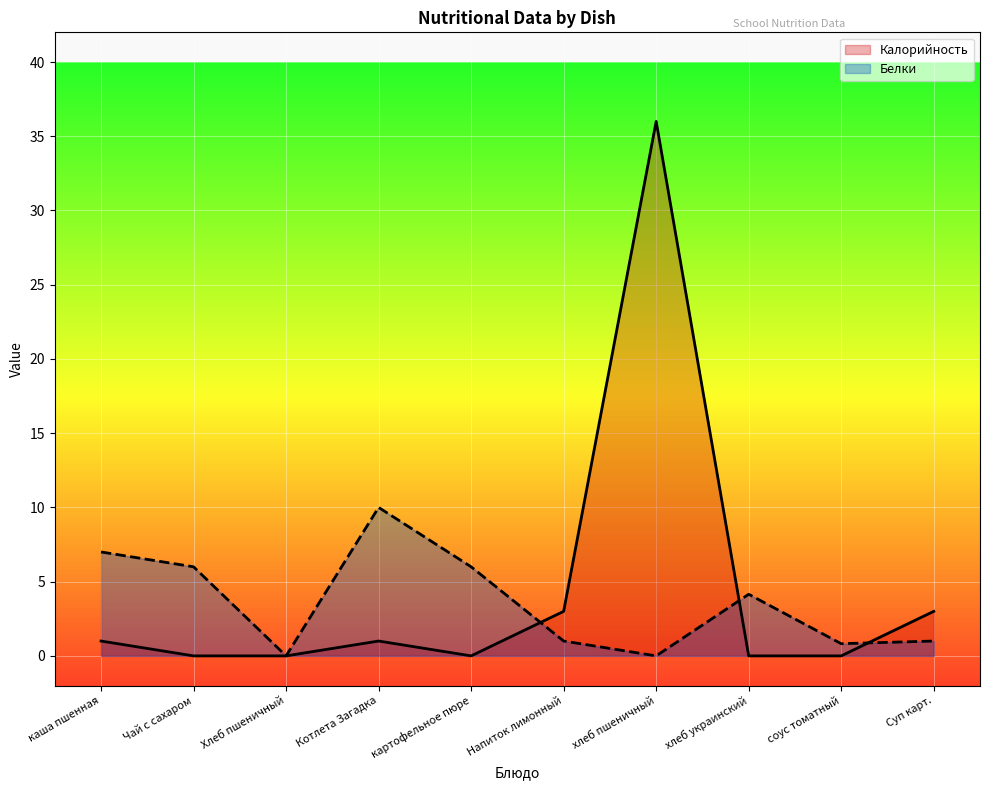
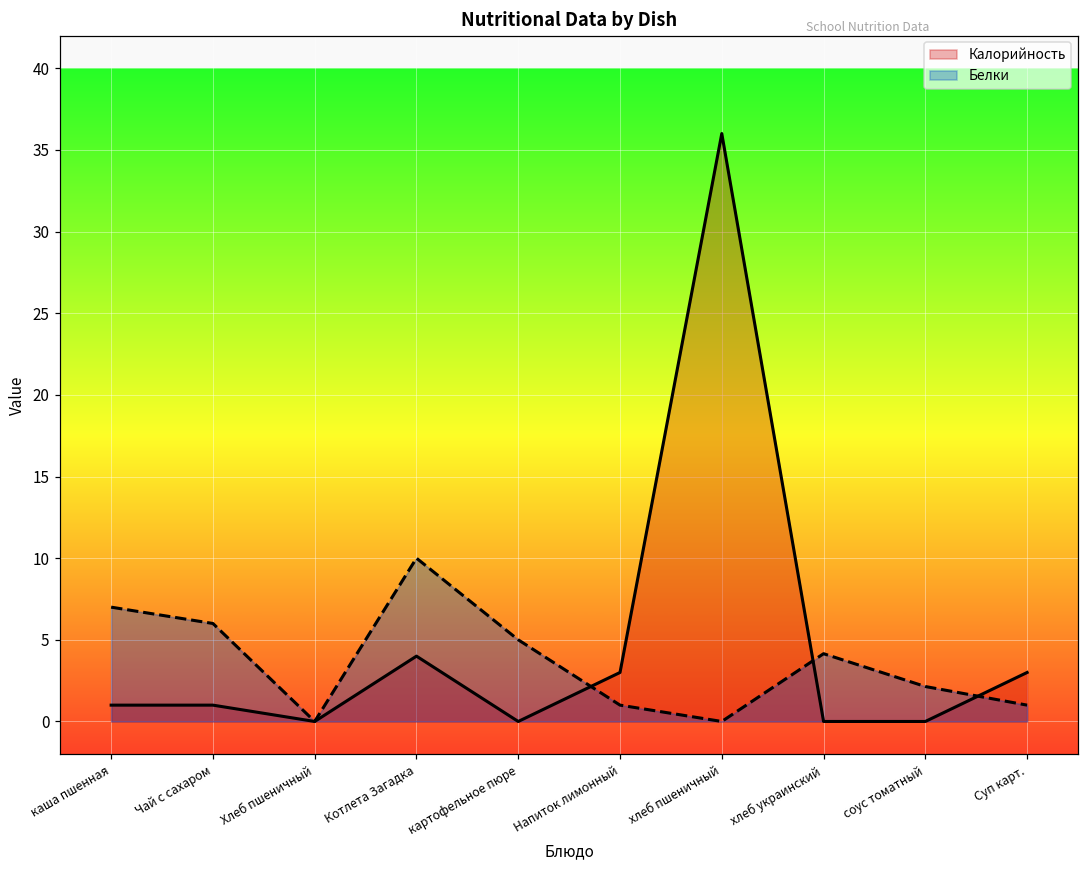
  {
    "Калорийность": {
      "каша пшенная": 1,
-     "Чай с сахаром": 0,
-     "Котлета Загадка": 1,
+     "Чай с сахаром": 1,
+     "Котлета Загадка": 4,
      "картофельное пюре": 0,
      "Напиток лимонный": 3,
      "хлеб пшеничный": 36,
      "хлеб украинский": 0,
      "соус томатный": 0,
      "Суп карт.": 3
    },
    "Белки": {
      "каша пшенная": 7.0,
      "Чай с сахаром": 6.0,
      "Котлета Загадка": 10.0,
-     "картофельное пюре": 6,
+     "картофельное пюре": 5,
      "Напиток лимонный": 1.0,
      "хлеб пшеничный": 0.0,
      "хлеб украинский": 4.2,
-     "соус томатный": 0.8,
+     "соус томатный": 2.1,
      "Суп карт.": 1.0
    }
  }
